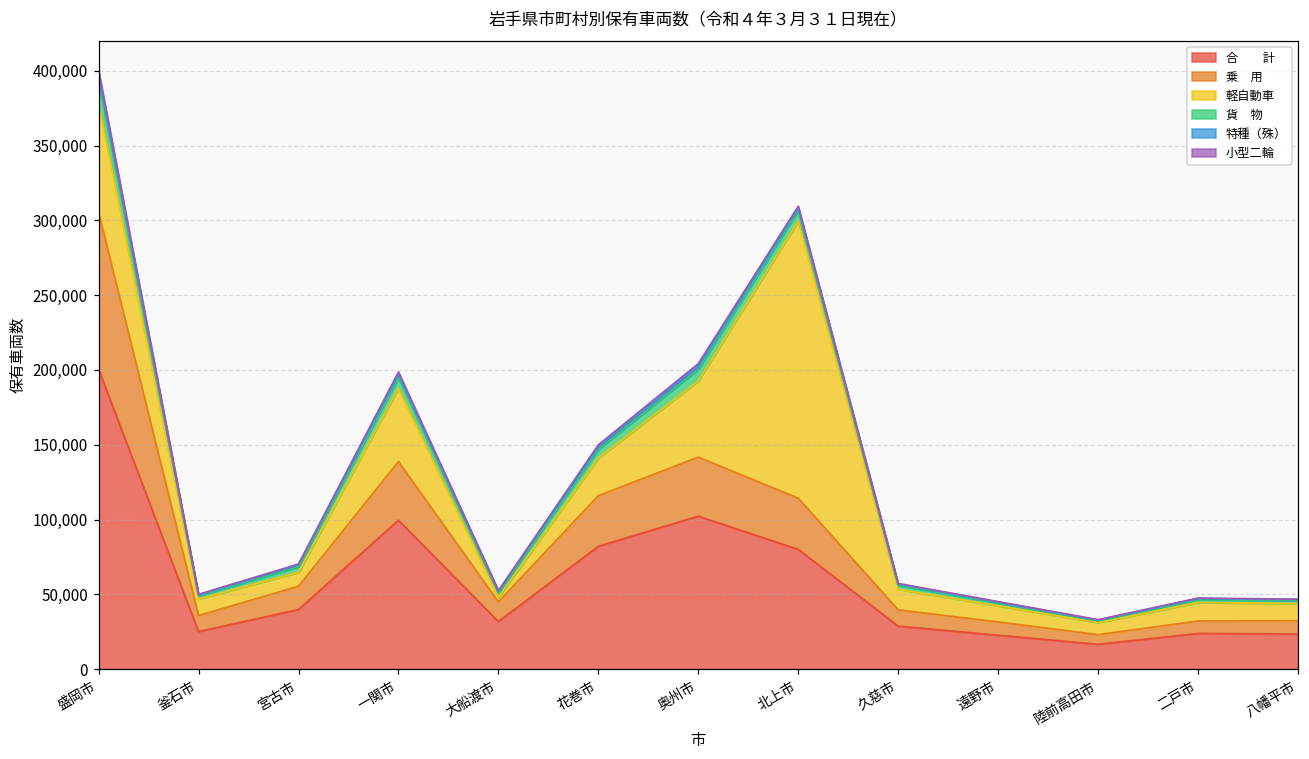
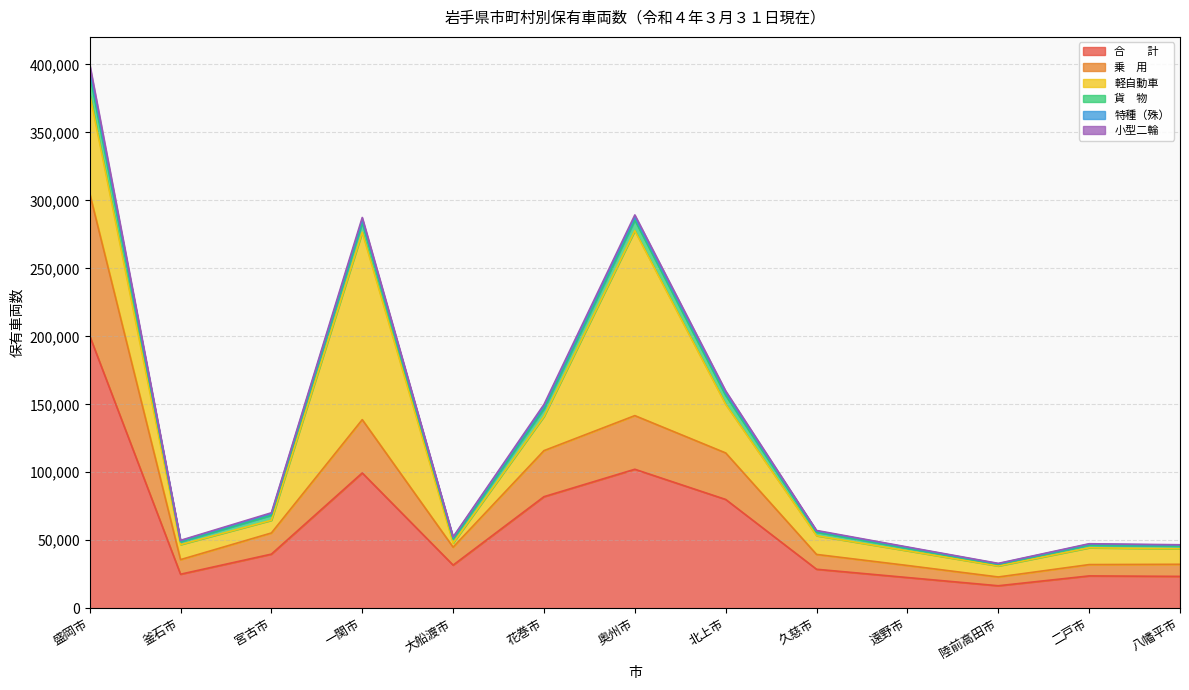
  {
    "軽自動車": {
      "盛岡市": "73,000",
      "釜石市": "11,000",
      "宮古市": "9,000",
-     "一関市": "49,000",
+     "一関市": "138,000",
      "大船渡市": "3,000",
      "花巻市": "25,000",
-     "奥州市": "51,000",
-     "北上市": "185,000",
+     "奥州市": "136,000",
+     "北上市": "36,000",
      "久慈市": "14,000",
      "遠野市": "11,000",
      "二戸市": "12,000",
      "八幡平市": "11,000"
    },
    "貨 物": {
      "盛岡市": "15,000",
      "一関市": "7,000",
      "奥州市": "8,000",
      "北上市": "7,000"
    },
    "特種（殊）": {
      "盛岡市": "4,000"
    },
    "小型二輪": {
      "盛岡市": "4,000"
    }
  }
